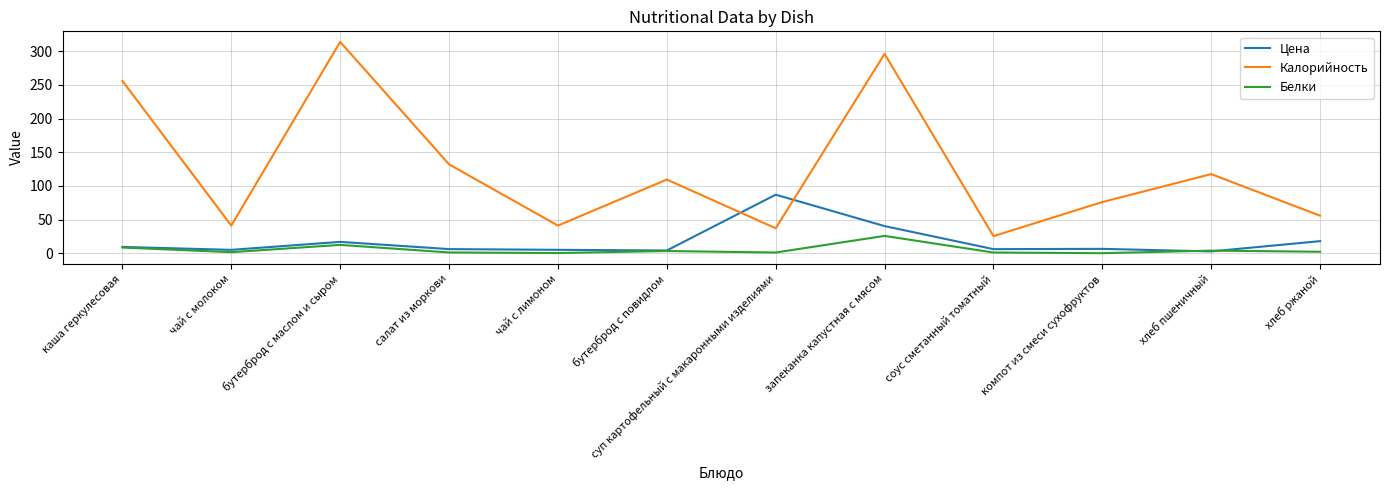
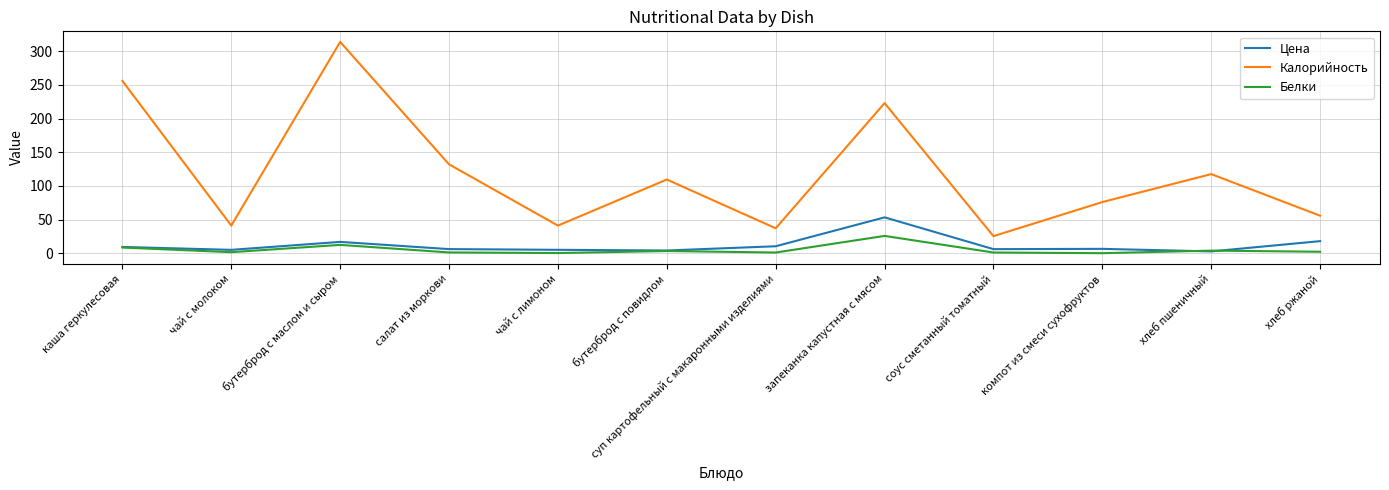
  {
    "Цена": {
      "бутерброд с маслом и сыром": 20,
      "салат из моркови": 10,
      "чай с лимоном": 10,
-     "суп картофельный с макаронными изделиями": 90,
-     "запеканка капустная с мясом": 40,
+     "суп картофельный с макаронными изделиями": 10,
+     "запеканка капустная с мясом": 50,
      "соус сметанный томатный": 10,
      "компот из смеси сухофруктов": 10,
      "хлеб ржаной": 20
    },
    "Калорийность": {
      "каша геркулесовая": 260,
      "чай с молоком": 40,
      "бутерброд с маслом и сыром": 310,
      "салат из моркови": 130,
      "чай с лимоном": 40,
      "бутерброд с повидлом": 110,
      "суп картофельный с макаронными изделиями": 40,
-     "запеканка капустная с мясом": 300,
+     "запеканка капустная с мясом": 220,
      "соус сметанный томатный": 30,
      "компот из смеси сухофруктов": 80,
      "хлеб пшеничный": 120,
      "хлеб ржаной": 60
    },
    "Белки": {
      "бутерброд с маслом и сыром": 10,
      "салат из моркови": 0,
      "чай с лимоном": 0,
      "суп картофельный с макаронными изделиями": 0,
      "запеканка капустная с мясом": 30,
      "соус сметанный томатный": 0,
      "компот из смеси сухофруктов": 0,
      "хлеб ржаной": 0
    }
  }
